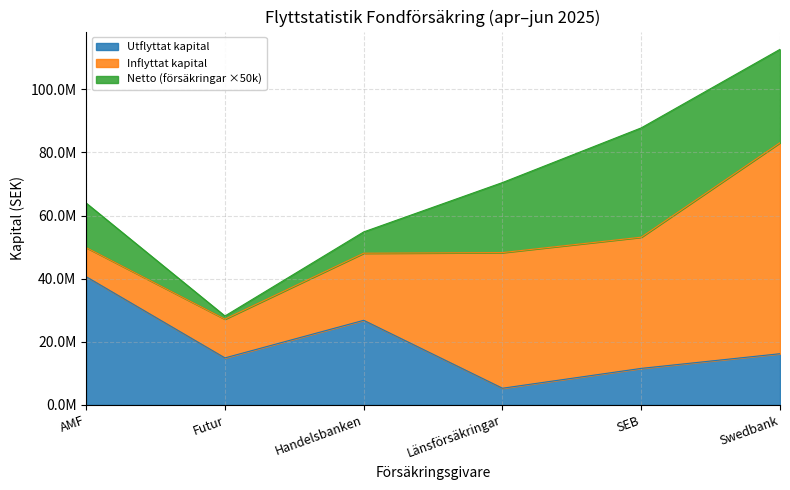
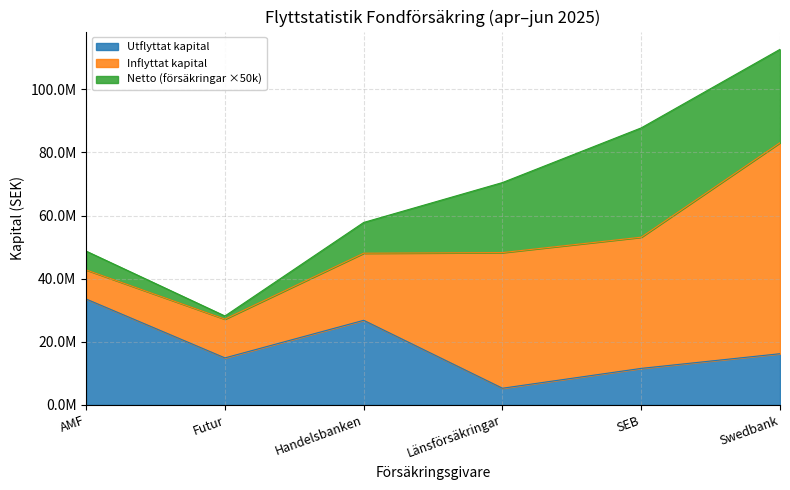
  {
    "Utflyttat kapital": {
-     "AMF": 41000000,
+     "AMF": 34000000,
      "Futur": 15000000,
      "Handelsbanken": 27000000,
      "Länsförsäkringar": 5000000,
      "SEB": 12000000,
      "Swedbank": 16000000
    },
    "Inflyttat kapital": {
      "AMF": 9000000,
      "Futur": 12000000,
      "Handelsbanken": 21000000,
      "Länsförsäkringar": 43000000,
      "SEB": 42000000,
      "Swedbank": 67000000
    },
    "Netto (försäkringar ×50k)": {
-     "AMF": 14000000,
+     "AMF": 6000000,
      "Futur": 1000000,
-     "Handelsbanken": 7000000,
+     "Handelsbanken": 10000000,
      "Länsförsäkringar": 22000000,
      "SEB": 35000000,
      "Swedbank": 30000000
    }
  }
